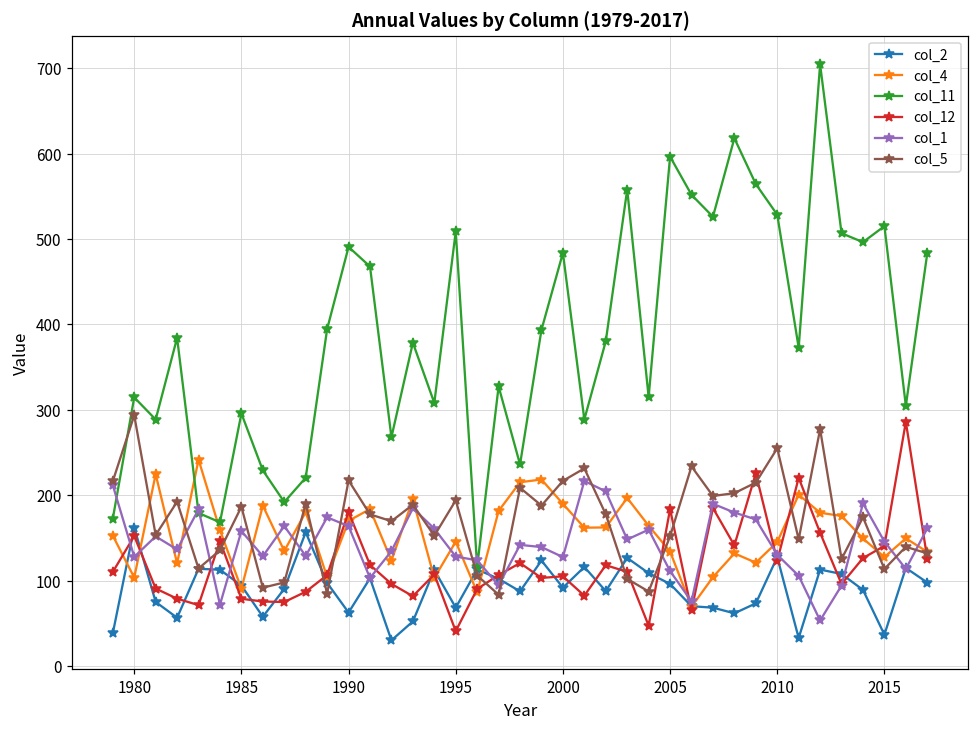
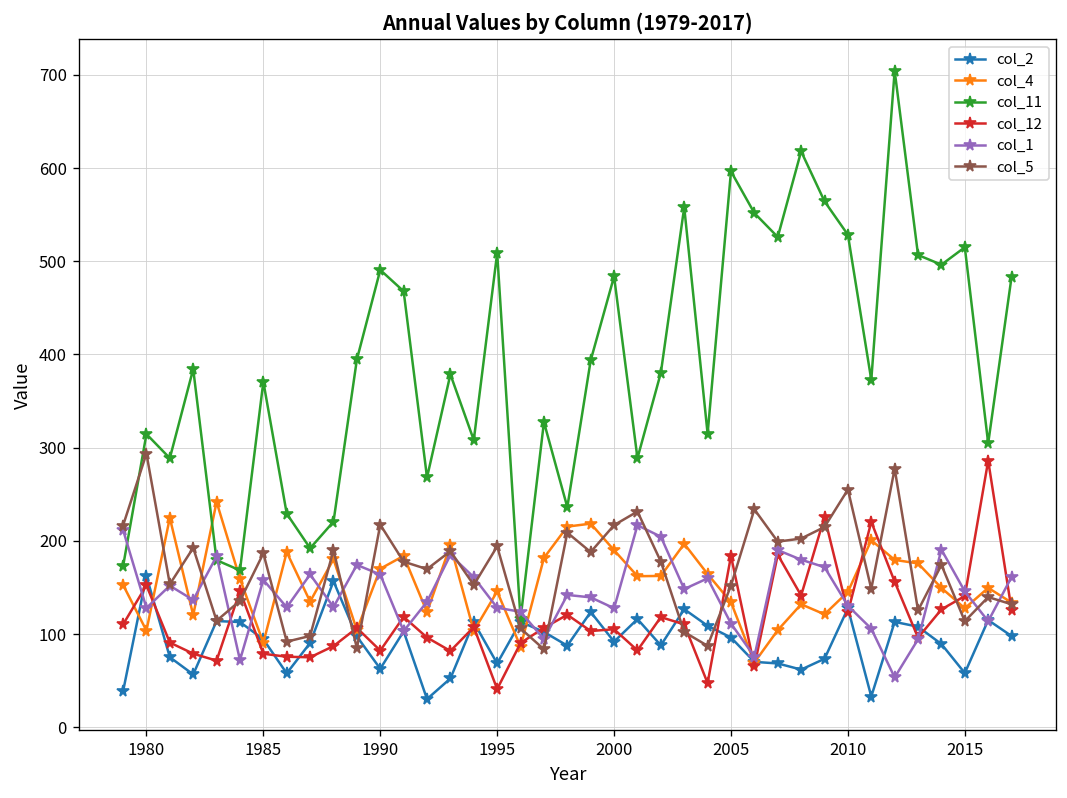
  {
    "col_2": {
      "1980": 160,
      "1985": 90,
      "1990": 60,
      "1995": 70,
      "2000": 90,
      "2005": 100,
-     "2015": 40
+     "2015": 60
    },
    "col_4": {
      "1980": 100,
      "1985": 90,
      "1990": 170,
      "1995": 150,
      "2000": 190,
      "2005": 130,
      "2010": 150,
      "2015": 130
    },
    "col_11": {
      "1980": 310,
-     "1985": 300,
+     "1985": 370,
      "1990": 490,
      "1995": 510,
      "2000": 480,
      "2005": 600,
      "2010": 530,
      "2015": 520
    },
    "col_12": {
      "1980": 150,
      "1985": 80,
-     "1990": 180,
+     "1990": 80,
      "1995": 40,
      "2000": 110,
      "2005": 180,
      "2010": 120,
      "2015": 140
    },
    "col_1": {
      "1980": 130,
      "1985": 160,
      "1990": 160,
      "1995": 130,
      "2000": 130,
      "2005": 110,
      "2015": 150
    },
    "col_5": {
      "1980": 290,
      "1985": 190,
      "1990": 220,
      "1995": 190,
      "2000": 220,
      "2005": 150,
      "2010": 260,
      "2015": 110
    }
  }
